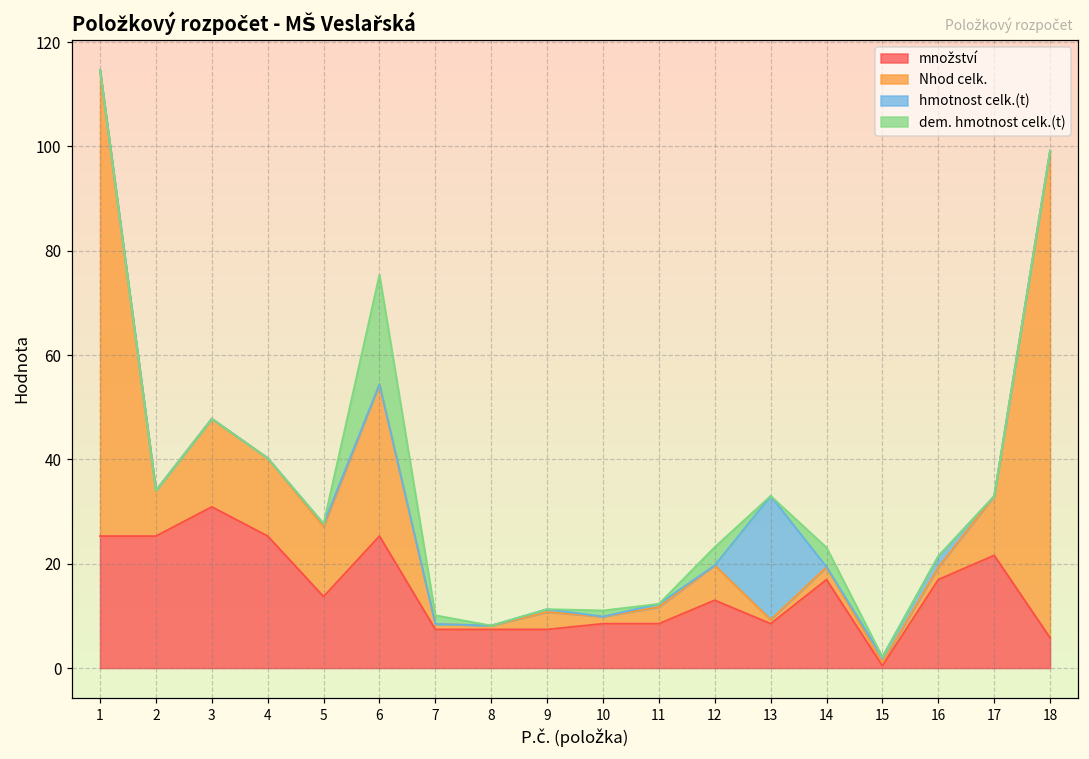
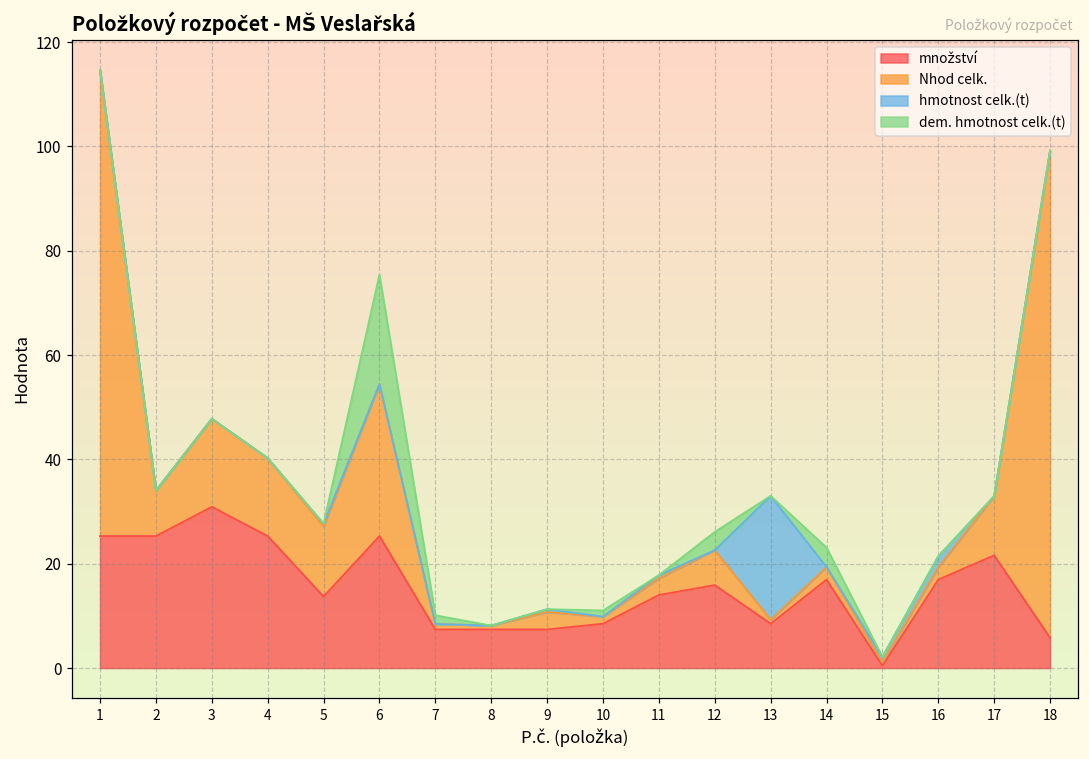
  {
    "množství": {
      "1": 25,
      "2": 25,
      "3": 31,
      "4": 25,
      "5": 14,
      "6": 25,
      "7": 7,
      "8": 7,
      "9": 7,
      "10": 9,
-     "11": 9,
-     "12": 13,
+     "11": 14,
+     "12": 16,
      "13": 9,
      "14": 17,
      "15": 0,
      "16": 17,
      "17": 22,
      "18": 6
    },
    "Nhod celk.": {
      "9": 3,
      "11": 3,
      "13": 1,
      "15": 1,
      "16": 2
    },
    "dem. hmotnost celk.(t)": {
      "6": 21,
      "7": 2,
      "10": 1,
      "12": 3,
      "14": 4
    }
  }
